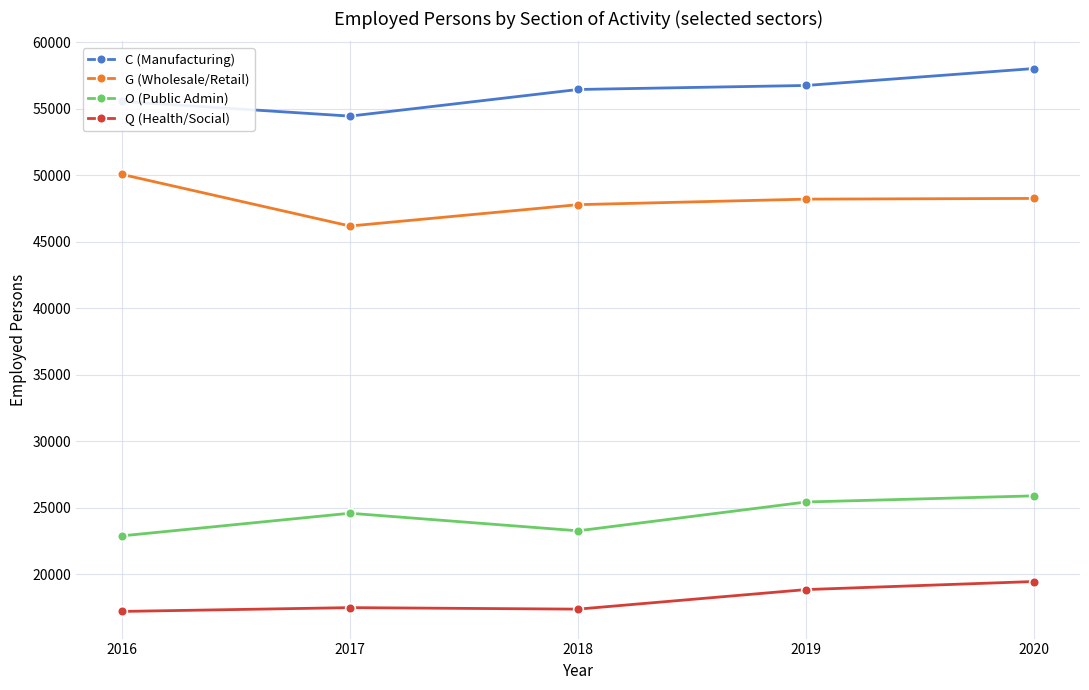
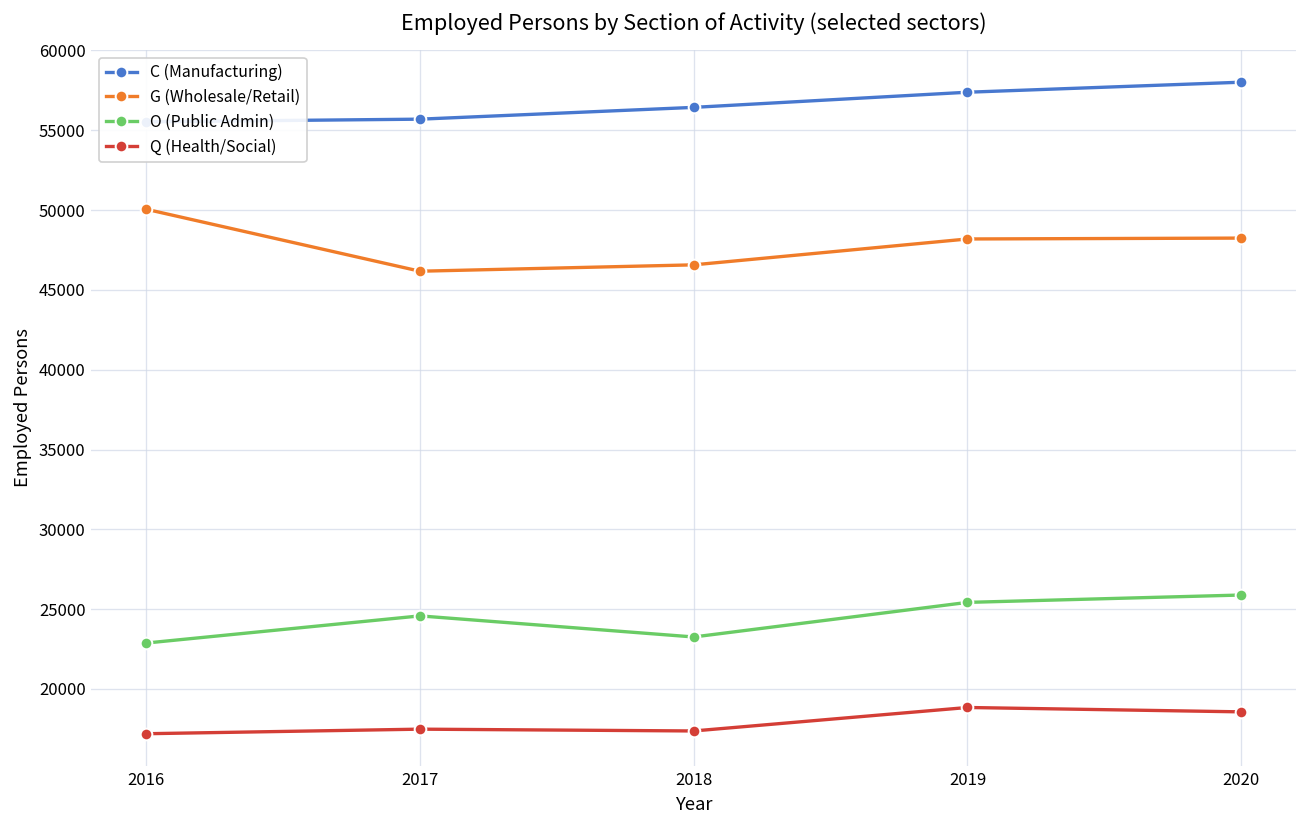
  {
    "C (Manufacturing)": {
-     "2017": 54400,
+     "2017": 55700,
      "2018": 56400,
-     "2019": 56700,
+     "2019": 57400,
      "2020": 58000
    },
    "G (Wholesale/Retail)": {
      "2016": 50100,
      "2017": 46200,
-     "2018": 47800,
+     "2018": 46600,
      "2019": 48200,
      "2020": 48200
    },
    "O (Public Admin)": {
      "2016": 22900,
      "2017": 24600,
      "2018": 23300,
      "2019": 25400,
      "2020": 25900
    },
    "Q (Health/Social)": {
      "2016": 17200,
      "2017": 17500,
      "2018": 17400,
      "2019": 18800,
-     "2020": 19400
+     "2020": 18600
    }
  }
